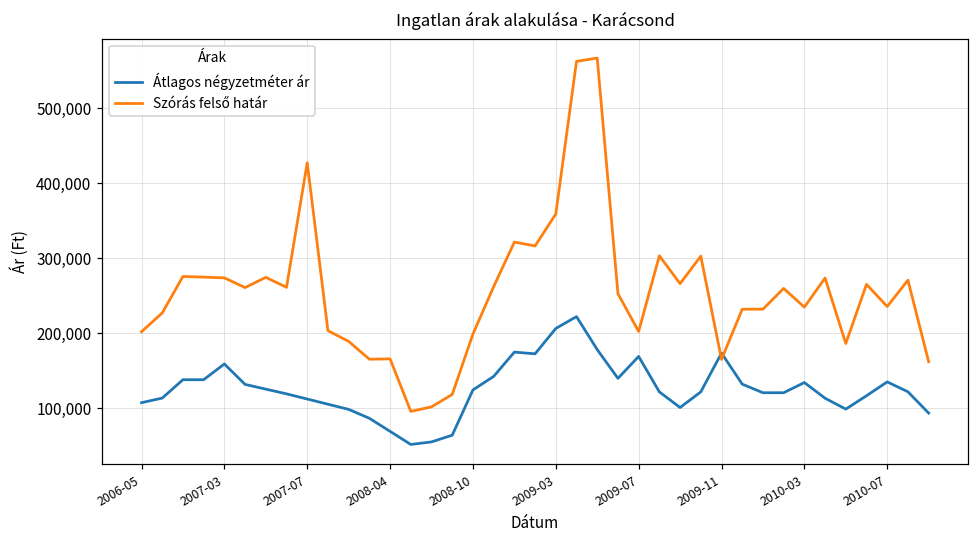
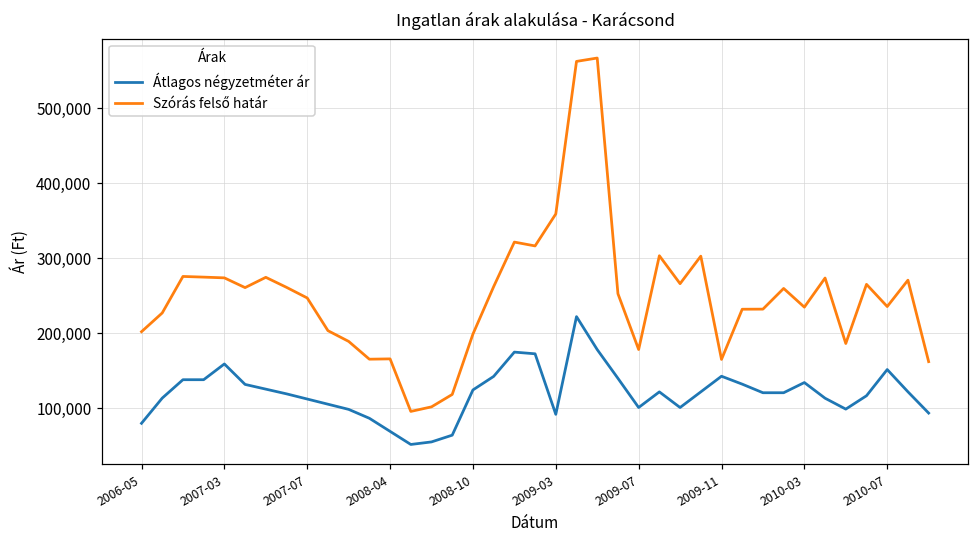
  {
    "Átlagos négyzetméter ár": {
-     "2006-05": "110,000",
+     "2006-05": "80,000",
      "2007-03": "160,000",
      "2007-07": "110,000",
      "2008-04": "70,000",
      "2008-10": "120,000",
-     "2009-03": "210,000",
-     "2009-07": "170,000",
-     "2009-11": "170,000",
+     "2009-03": "90,000",
+     "2009-07": "100,000",
+     "2009-11": "140,000",
      "2010-03": "130,000",
-     "2010-07": "130,000"
+     "2010-07": "150,000"
    },
    "Szórás felső határ": {
      "2006-05": "200,000",
      "2007-03": "270,000",
-     "2007-07": "430,000",
+     "2007-07": "250,000",
      "2008-04": "170,000",
      "2008-10": "200,000",
      "2009-03": "360,000",
-     "2009-07": "200,000",
+     "2009-07": "180,000",
      "2009-11": "160,000",
      "2010-03": "230,000",
      "2010-07": "240,000"
    }
  }
